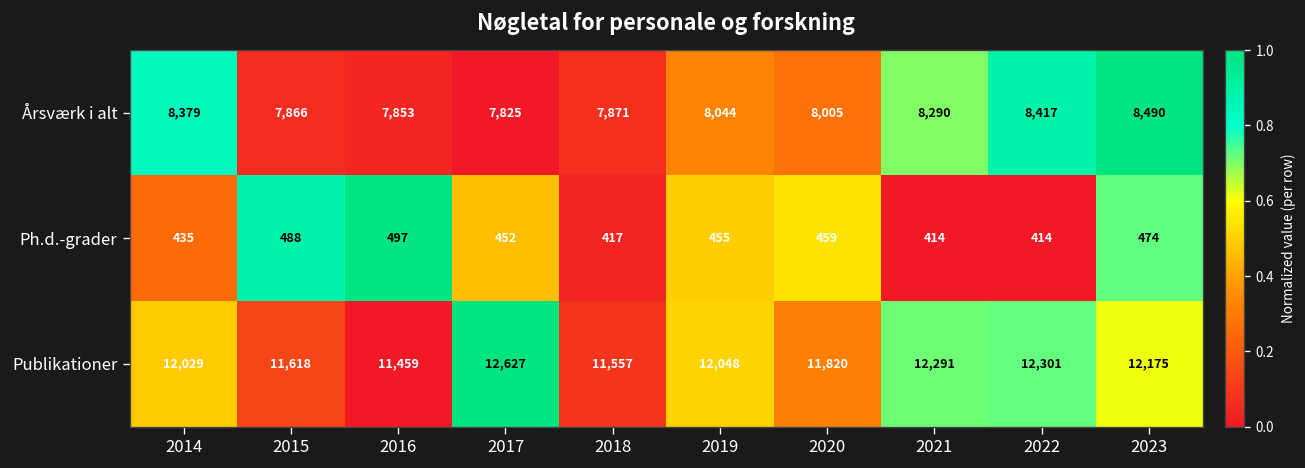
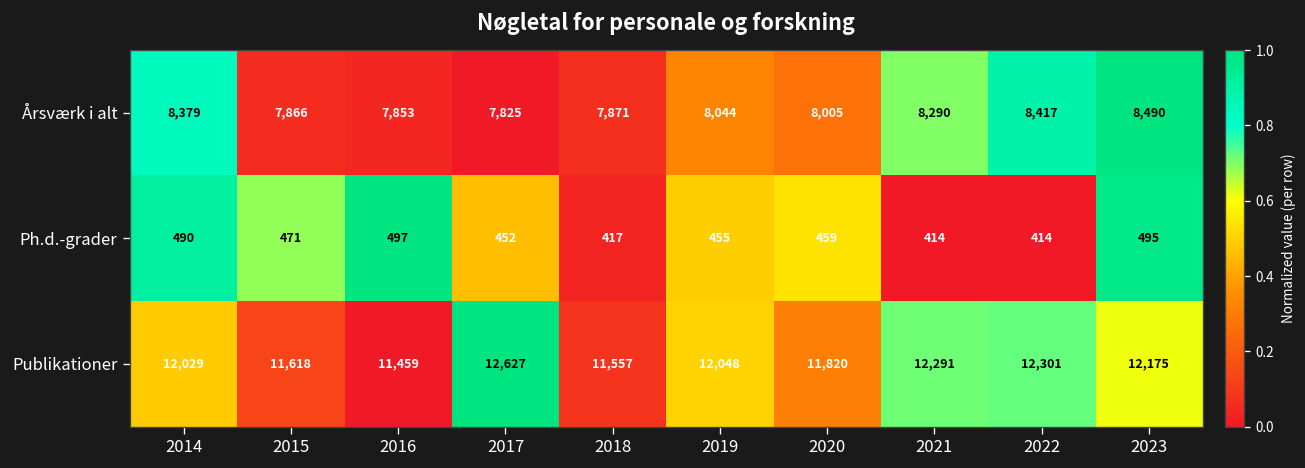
  {
    "Årsværk i alt": {
      "2014": "8,379",
      "2015": "7,866",
      "2016": "7,853",
      "2017": "7,825",
      "2018": "7,871",
      "2019": "8,044",
      "2020": "8,005",
      "2021": "8,290",
      "2022": "8,417",
      "2023": "8,490"
    },
    "Ph.d.-grader": {
-     "2014": "435",
-     "2015": "488",
+     "2014": "490",
+     "2015": "471",
      "2016": "497",
      "2017": "452",
      "2018": "417",
      "2019": "455",
      "2020": "459",
      "2021": "414",
      "2022": "414",
-     "2023": "474"
+     "2023": "495"
    },
    "Publikationer": {
      "2014": "12,029",
      "2015": "11,618",
      "2016": "11,459",
      "2017": "12,627",
      "2018": "11,557",
      "2019": "12,048",
      "2020": "11,820",
      "2021": "12,291",
      "2022": "12,301",
      "2023": "12,175"
    }
  }
